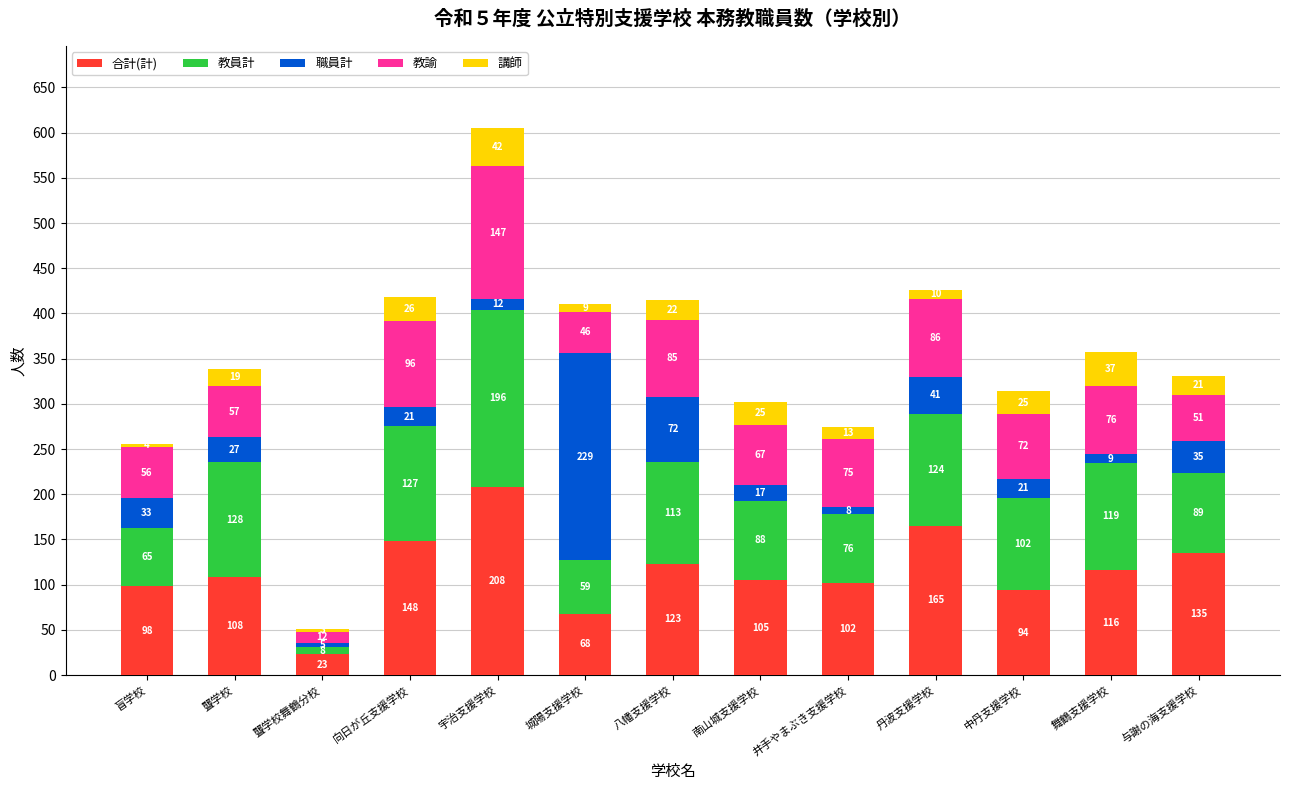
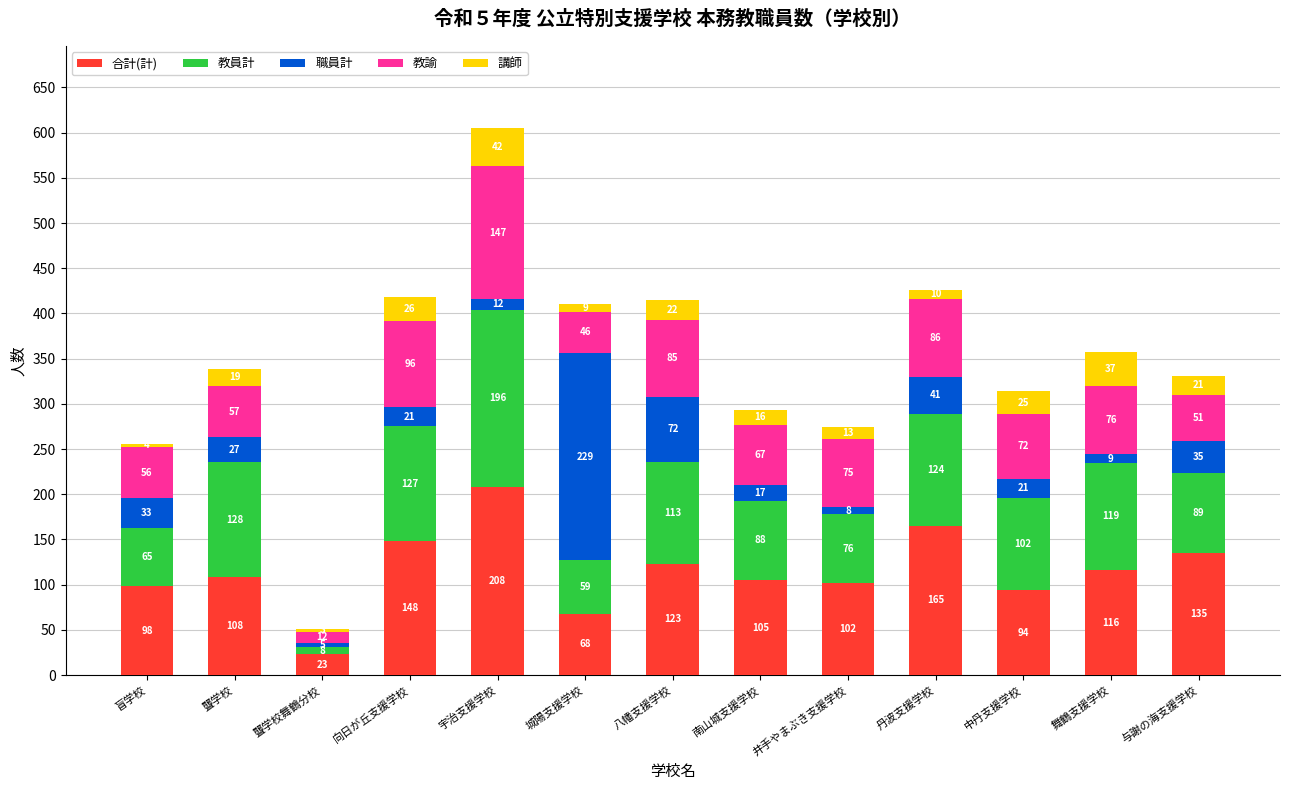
  {
    "合計(計)": {
      "盲学校": 98,
      "聾学校": 108,
      "聾学校舞鶴分校": 23,
      "向日が丘支援学校": 148,
      "宇治支援学校": 208,
      "城陽支援学校": 68,
      "八幡支援学校": 123,
      "南山城支援学校": 105,
      "井手やまぶき支援学校": 102,
      "丹波支援学校": 165,
      "中丹支援学校": 94,
      "舞鶴支援学校": 116,
      "与謝の海支援学校": 135
    },
    "教員計": {
      "盲学校": 65,
      "聾学校": 128,
      "向日が丘支援学校": 127,
      "宇治支援学校": 196,
      "城陽支援学校": 59,
      "八幡支援学校": 113,
      "南山城支援学校": 88,
      "井手やまぶき支援学校": 76,
      "丹波支援学校": 124,
      "中丹支援学校": 102,
      "舞鶴支援学校": 119,
      "与謝の海支援学校": 89
    },
    "職員計": {
      "盲学校": 33,
      "聾学校": 27,
      "向日が丘支援学校": 21,
      "宇治支援学校": 12,
      "城陽支援学校": 229,
      "八幡支援学校": 72,
      "南山城支援学校": 17,
      "井手やまぶき支援学校": 8,
      "丹波支援学校": 41,
      "中丹支援学校": 21,
      "舞鶴支援学校": 9,
      "与謝の海支援学校": 35
    },
    "教諭": {
      "盲学校": 56,
      "聾学校": 57,
      "向日が丘支援学校": 96,
      "宇治支援学校": 147,
      "城陽支援学校": 46,
      "八幡支援学校": 85,
      "南山城支援学校": 67,
      "井手やまぶき支援学校": 75,
      "丹波支援学校": 86,
      "中丹支援学校": 72,
      "舞鶴支援学校": 76,
      "与謝の海支援学校": 51
    },
    "講師": {
      "盲学校": 4,
      "聾学校": 19,
      "向日が丘支援学校": 26,
      "宇治支援学校": 42,
      "城陽支援学校": 9,
      "八幡支援学校": 22,
-     "南山城支援学校": 25,
+     "南山城支援学校": 16,
      "井手やまぶき支援学校": 13,
      "丹波支援学校": 10,
      "中丹支援学校": 25,
      "舞鶴支援学校": 37,
      "与謝の海支援学校": 21
    }
  }
